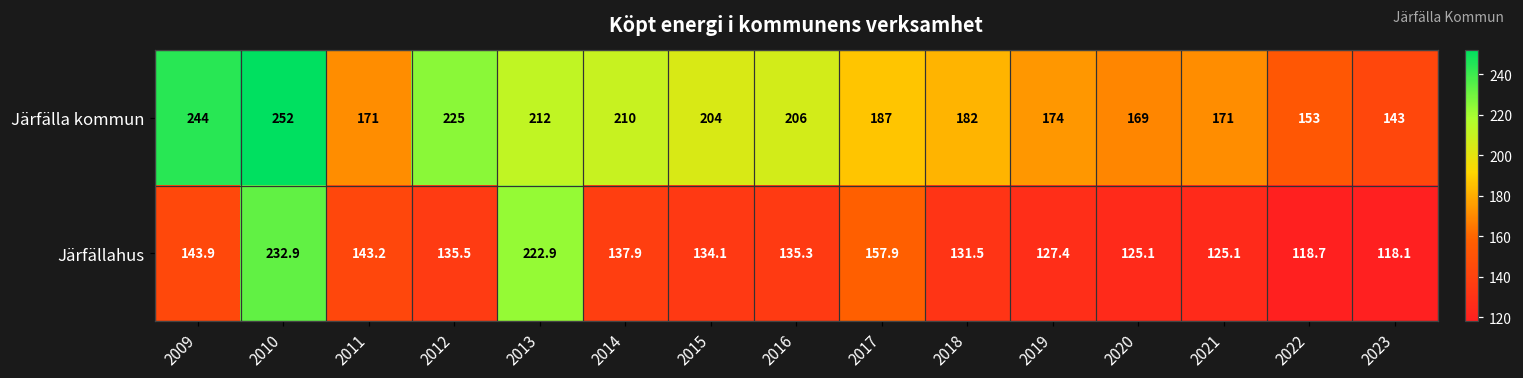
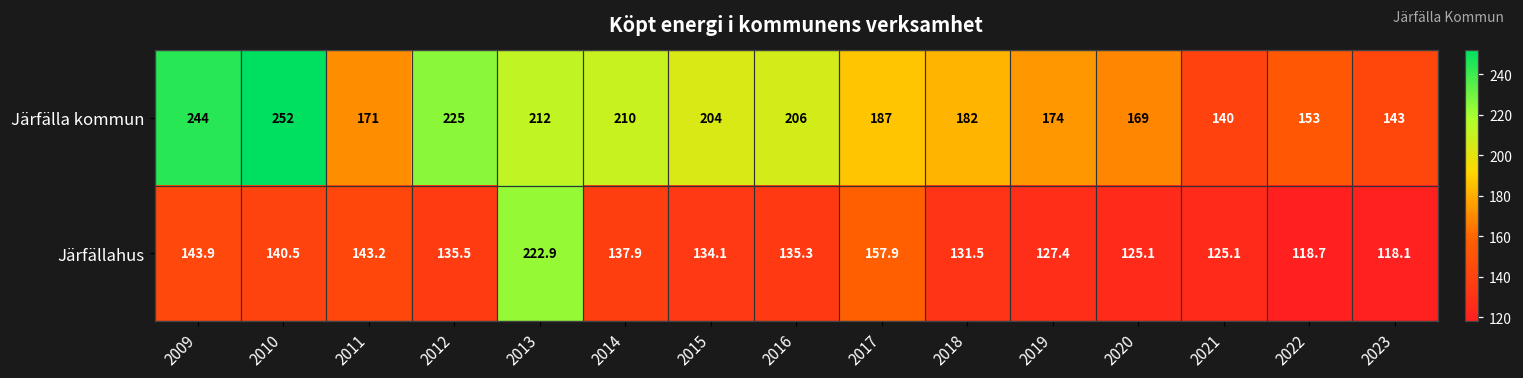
  {
    "Järfälla kommun": {
      "2009": 244,
      "2010": 252,
      "2011": 171,
      "2012": 225,
      "2013": 212,
      "2014": 210,
      "2015": 204,
      "2016": 206,
      "2017": 187,
      "2018": 182,
      "2019": 174,
      "2020": 169,
-     "2021": 171,
+     "2021": 140,
      "2022": 153,
      "2023": 143
    },
    "Järfällahus": {
      "2009": 143.9,
-     "2010": 232.9,
+     "2010": 140.5,
      "2011": 143.2,
      "2012": 135.5,
      "2013": 222.9,
      "2014": 137.9,
      "2015": 134.1,
      "2016": 135.3,
      "2017": 157.9,
      "2018": 131.5,
      "2019": 127.4,
      "2020": 125.1,
      "2021": 125.1,
      "2022": 118.7,
      "2023": 118.1
    }
  }
